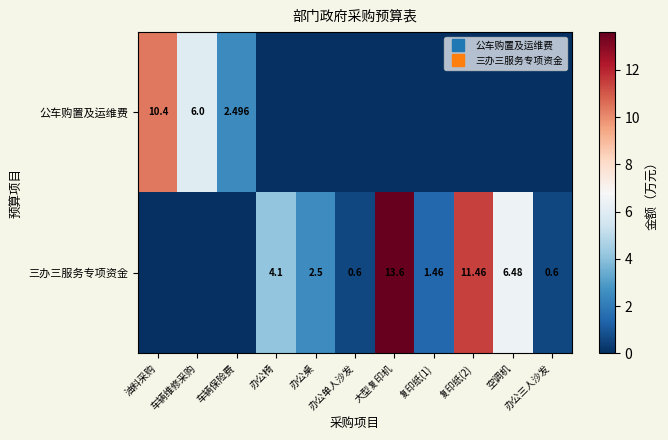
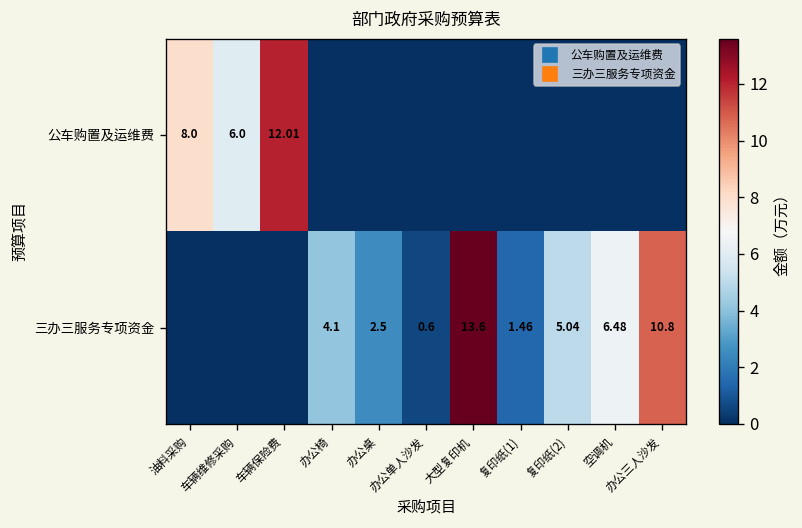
  {
    "公车购置及运维费": {
-     "油料采购": 10.4,
+     "油料采购": 8.0,
      "车辆维修采购": 6.0,
-     "车辆保险费": 2.496
+     "车辆保险费": 12.01
    },
    "三办三服务专项资金": {
      "办公椅": 4.1,
      "办公桌": 2.5,
      "办公单人沙发": 0.6,
      "大型复印机": 13.6,
      "复印纸(1)": 1.46,
-     "复印纸(2)": 11.46,
+     "复印纸(2)": 5.04,
      "空调机": 6.48,
-     "办公三人沙发": 0.6
+     "办公三人沙发": 10.8
    }
  }
